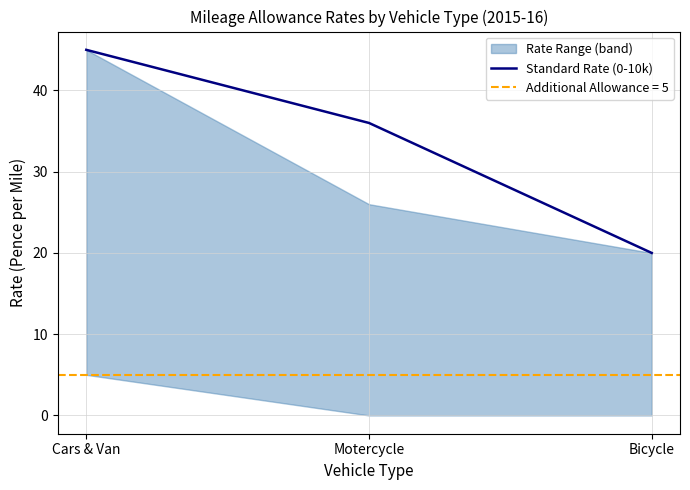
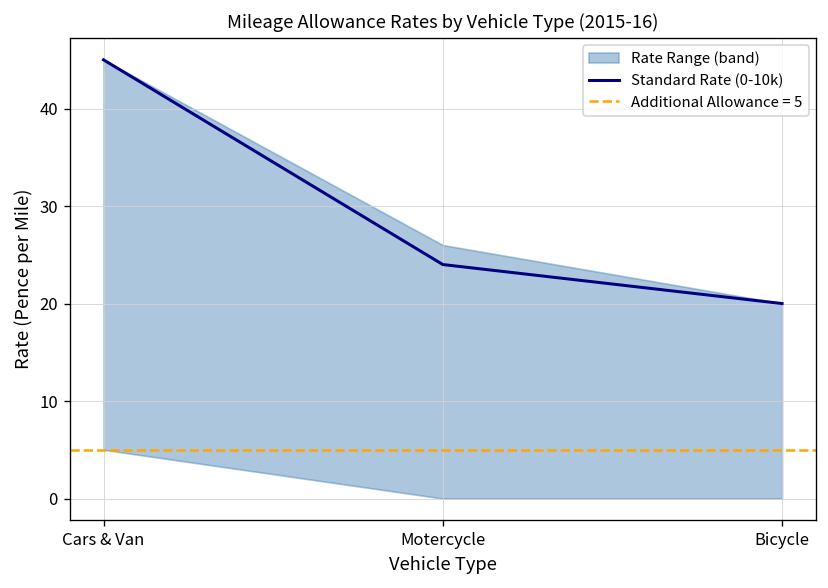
  {
    "Standard Rate (0-10k)": {
-     "Motercycle": 36
+     "Motercycle": 24
    }
  }
